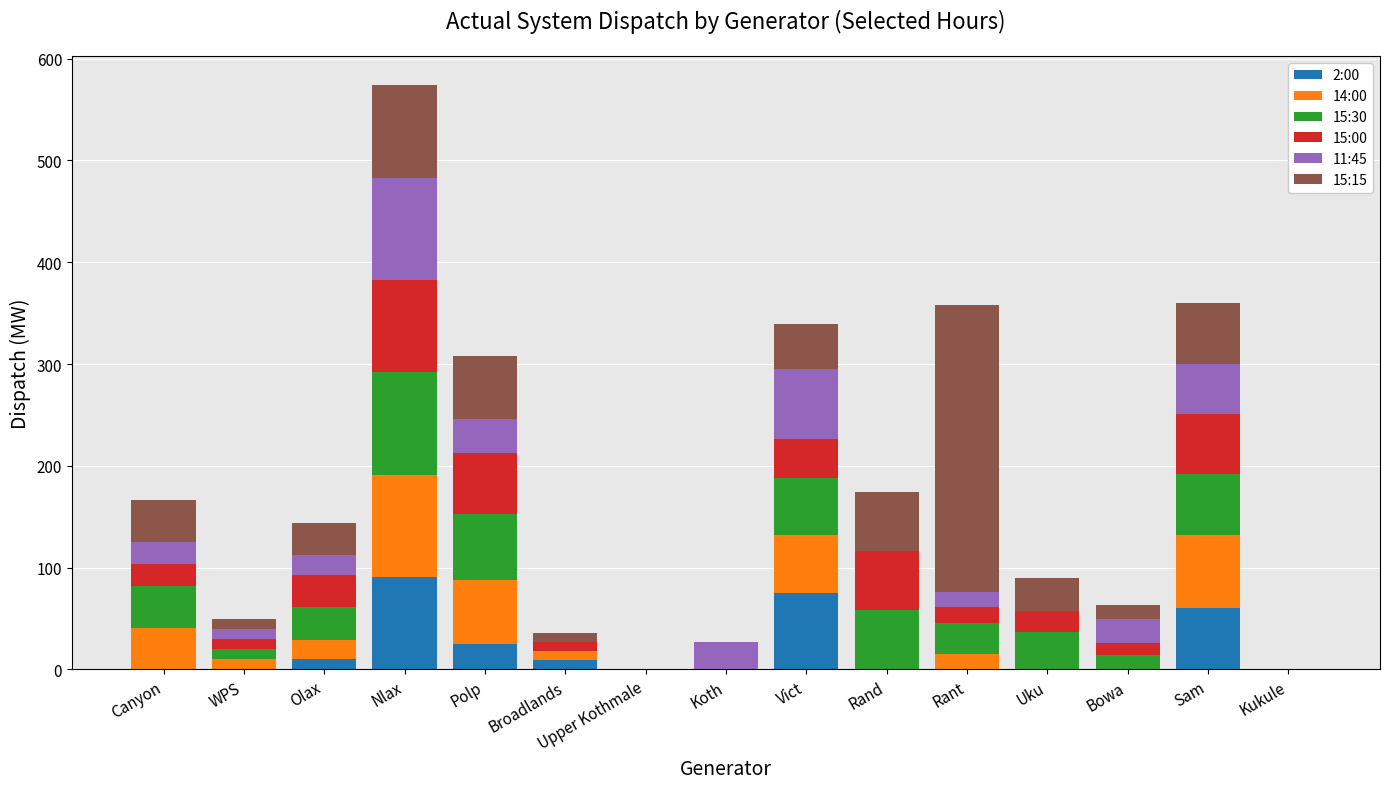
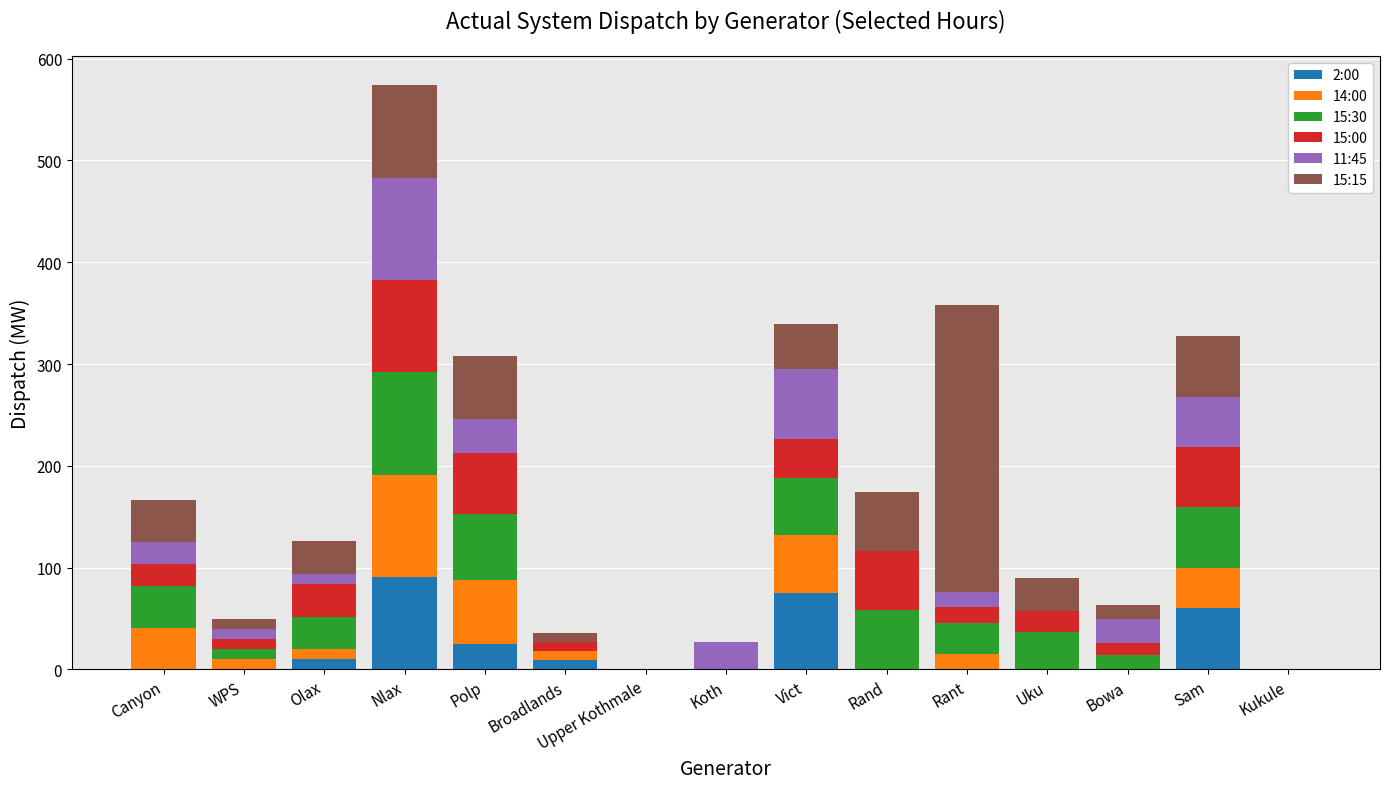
  {
    "2:00": {
      "Canyon": 0,
      "WPS": 0,
      "Olax": 10,
      "Nlax": 91,
      "Polp": 25,
      "Broadlands": 9,
      "Upper Kothmale": 0,
      "Koth": 0,
      "Vict": 75,
      "Rand": 0,
      "Rant": 0,
      "Uku": 0,
      "Bowa": 0,
      "Sam": 60,
      "Kukule": 0
    },
    "14:00": {
      "Canyon": 41,
      "WPS": 10,
-     "Olax": 19,
+     "Olax": 10,
      "Nlax": 100,
      "Polp": 63,
      "Broadlands": 9,
      "Upper Kothmale": 0,
      "Koth": 0,
      "Vict": 57,
      "Rand": 0,
      "Rant": 15,
      "Uku": 0,
      "Bowa": 0,
-     "Sam": 72,
+     "Sam": 40,
      "Kukule": 0
    },
    "15:30": {
      "Canyon": 41,
      "WPS": 10,
      "Olax": 32,
      "Nlax": 101,
      "Polp": 65,
      "Broadlands": 0,
      "Upper Kothmale": 0,
      "Koth": 0,
      "Vict": 56,
      "Rand": 58,
      "Rant": 31,
      "Uku": 37,
      "Bowa": 14,
      "Sam": 60,
      "Kukule": 0
    },
    "15:00": {
      "Canyon": 22,
      "WPS": 10,
      "Olax": 32,
      "Nlax": 91,
      "Polp": 60,
      "Broadlands": 9,
      "Upper Kothmale": 0,
      "Koth": 0,
      "Vict": 38,
      "Rand": 58,
      "Rant": 15,
      "Uku": 20,
      "Bowa": 12,
      "Sam": 59,
      "Kukule": 0
    },
    "11:45": {
      "Canyon": 21,
      "WPS": 10,
-     "Olax": 19,
+     "Olax": 10,
      "Nlax": 100,
      "Polp": 33,
      "Broadlands": 0,
      "Upper Kothmale": 0,
      "Koth": 27,
      "Vict": 69,
      "Rand": 0,
      "Rant": 15,
      "Uku": 0,
      "Bowa": 24,
      "Sam": 49,
      "Kukule": 0
    },
    "15:15": {
      "Canyon": 41,
      "WPS": 10,
      "Olax": 32,
      "Nlax": 91,
      "Polp": 62,
      "Broadlands": 9,
      "Upper Kothmale": 0,
      "Koth": 0,
      "Vict": 44,
      "Rand": 58,
      "Rant": 282,
      "Uku": 33,
      "Bowa": 13,
      "Sam": 60,
      "Kukule": 0
    }
  }
